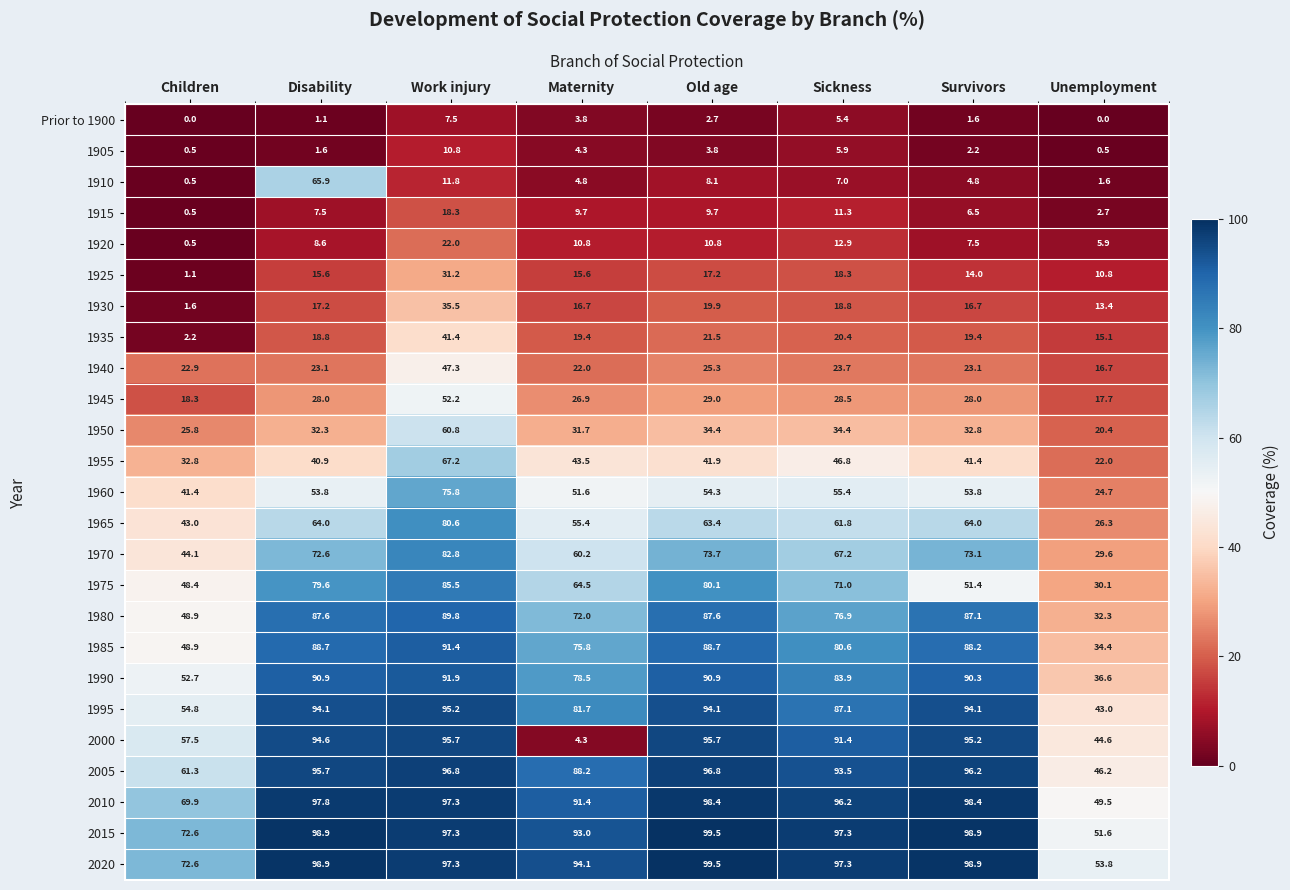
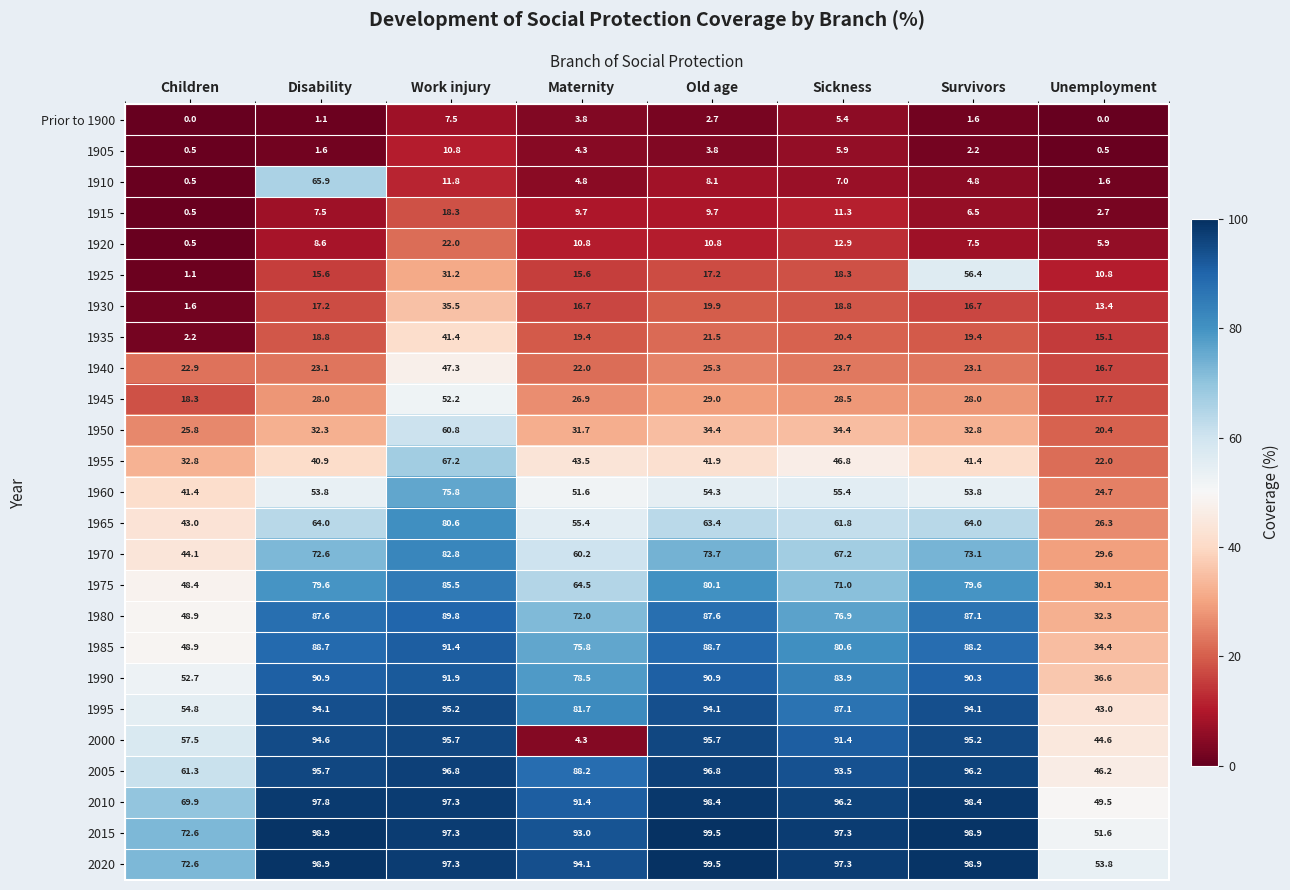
  {
    "Prior to 1900": {
      "Children": 0.0,
      "Disability": 1.1,
      "Work injury": 7.5,
      "Maternity": 3.8,
      "Old age": 2.7,
      "Sickness": 5.4,
      "Survivors": 1.6,
      "Unemployment": 0.0
    },
    "1905": {
      "Children": 0.5,
      "Disability": 1.6,
      "Work injury": 10.8,
      "Maternity": 4.3,
      "Old age": 3.8,
      "Sickness": 5.9,
      "Survivors": 2.2,
      "Unemployment": 0.5
    },
    "1910": {
      "Children": 0.5,
      "Disability": 65.9,
      "Work injury": 11.8,
      "Maternity": 4.8,
      "Old age": 8.1,
      "Sickness": 7.0,
      "Survivors": 4.8,
      "Unemployment": 1.6
    },
    "1915": {
      "Children": 0.5,
      "Disability": 7.5,
      "Work injury": 18.3,
      "Maternity": 9.7,
      "Old age": 9.7,
      "Sickness": 11.3,
      "Survivors": 6.5,
      "Unemployment": 2.7
    },
    "1920": {
      "Children": 0.5,
      "Disability": 8.6,
      "Work injury": 22.0,
      "Maternity": 10.8,
      "Old age": 10.8,
      "Sickness": 12.9,
      "Survivors": 7.5,
      "Unemployment": 5.9
    },
    "1925": {
      "Children": 1.1,
      "Disability": 15.6,
      "Work injury": 31.2,
      "Maternity": 15.6,
      "Old age": 17.2,
      "Sickness": 18.3,
-     "Survivors": 14.0,
+     "Survivors": 56.4,
      "Unemployment": 10.8
    },
    "1930": {
      "Children": 1.6,
      "Disability": 17.2,
      "Work injury": 35.5,
      "Maternity": 16.7,
      "Old age": 19.9,
      "Sickness": 18.8,
      "Survivors": 16.7,
      "Unemployment": 13.4
    },
    "1935": {
      "Children": 2.2,
      "Disability": 18.8,
      "Work injury": 41.4,
      "Maternity": 19.4,
      "Old age": 21.5,
      "Sickness": 20.4,
      "Survivors": 19.4,
      "Unemployment": 15.1
    },
    "1940": {
      "Children": 22.9,
      "Disability": 23.1,
      "Work injury": 47.3,
      "Maternity": 22.0,
      "Old age": 25.3,
      "Sickness": 23.7,
      "Survivors": 23.1,
      "Unemployment": 16.7
    },
    "1945": {
      "Children": 18.3,
      "Disability": 28.0,
      "Work injury": 52.2,
      "Maternity": 26.9,
      "Old age": 29.0,
      "Sickness": 28.5,
      "Survivors": 28.0,
      "Unemployment": 17.7
    },
    "1950": {
      "Children": 25.8,
      "Disability": 32.3,
      "Work injury": 60.8,
      "Maternity": 31.7,
      "Old age": 34.4,
      "Sickness": 34.4,
      "Survivors": 32.8,
      "Unemployment": 20.4
    },
    "1955": {
      "Children": 32.8,
      "Disability": 40.9,
      "Work injury": 67.2,
      "Maternity": 43.5,
      "Old age": 41.9,
      "Sickness": 46.8,
      "Survivors": 41.4,
      "Unemployment": 22.0
    },
    "1960": {
      "Children": 41.4,
      "Disability": 53.8,
      "Work injury": 75.8,
      "Maternity": 51.6,
      "Old age": 54.3,
      "Sickness": 55.4,
      "Survivors": 53.8,
      "Unemployment": 24.7
    },
    "1965": {
      "Children": 43.0,
      "Disability": 64.0,
      "Work injury": 80.6,
      "Maternity": 55.4,
      "Old age": 63.4,
      "Sickness": 61.8,
      "Survivors": 64.0,
      "Unemployment": 26.3
    },
    "1970": {
      "Children": 44.1,
      "Disability": 72.6,
      "Work injury": 82.8,
      "Maternity": 60.2,
      "Old age": 73.7,
      "Sickness": 67.2,
      "Survivors": 73.1,
      "Unemployment": 29.6
    },
    "1975": {
      "Children": 48.4,
      "Disability": 79.6,
      "Work injury": 85.5,
      "Maternity": 64.5,
      "Old age": 80.1,
      "Sickness": 71.0,
-     "Survivors": 51.4,
+     "Survivors": 79.6,
      "Unemployment": 30.1
    },
    "1980": {
      "Children": 48.9,
      "Disability": 87.6,
      "Work injury": 89.8,
      "Maternity": 72.0,
      "Old age": 87.6,
      "Sickness": 76.9,
      "Survivors": 87.1,
      "Unemployment": 32.3
    },
    "1985": {
      "Children": 48.9,
      "Disability": 88.7,
      "Work injury": 91.4,
      "Maternity": 75.8,
      "Old age": 88.7,
      "Sickness": 80.6,
      "Survivors": 88.2,
      "Unemployment": 34.4
    },
    "1990": {
      "Children": 52.7,
      "Disability": 90.9,
      "Work injury": 91.9,
      "Maternity": 78.5,
      "Old age": 90.9,
      "Sickness": 83.9,
      "Survivors": 90.3,
      "Unemployment": 36.6
    },
    "1995": {
      "Children": 54.8,
      "Disability": 94.1,
      "Work injury": 95.2,
      "Maternity": 81.7,
      "Old age": 94.1,
      "Sickness": 87.1,
      "Survivors": 94.1,
      "Unemployment": 43.0
    },
    "2000": {
      "Children": 57.5,
      "Disability": 94.6,
      "Work injury": 95.7,
      "Maternity": 4.3,
      "Old age": 95.7,
      "Sickness": 91.4,
      "Survivors": 95.2,
      "Unemployment": 44.6
    },
    "2005": {
      "Children": 61.3,
      "Disability": 95.7,
      "Work injury": 96.8,
      "Maternity": 88.2,
      "Old age": 96.8,
      "Sickness": 93.5,
      "Survivors": 96.2,
      "Unemployment": 46.2
    },
    "2010": {
      "Children": 69.9,
      "Disability": 97.8,
      "Work injury": 97.3,
      "Maternity": 91.4,
      "Old age": 98.4,
      "Sickness": 96.2,
      "Survivors": 98.4,
      "Unemployment": 49.5
    },
    "2015": {
      "Children": 72.6,
      "Disability": 98.9,
      "Work injury": 97.3,
      "Maternity": 93.0,
      "Old age": 99.5,
      "Sickness": 97.3,
      "Survivors": 98.9,
      "Unemployment": 51.6
    },
    "2020": {
      "Children": 72.6,
      "Disability": 98.9,
      "Work injury": 97.3,
      "Maternity": 94.1,
      "Old age": 99.5,
      "Sickness": 97.3,
      "Survivors": 98.9,
      "Unemployment": 53.8
    }
  }
